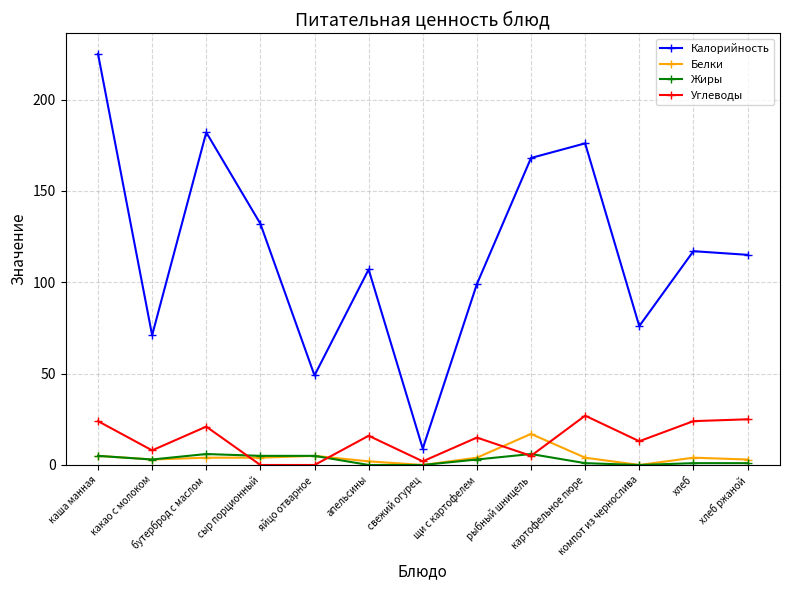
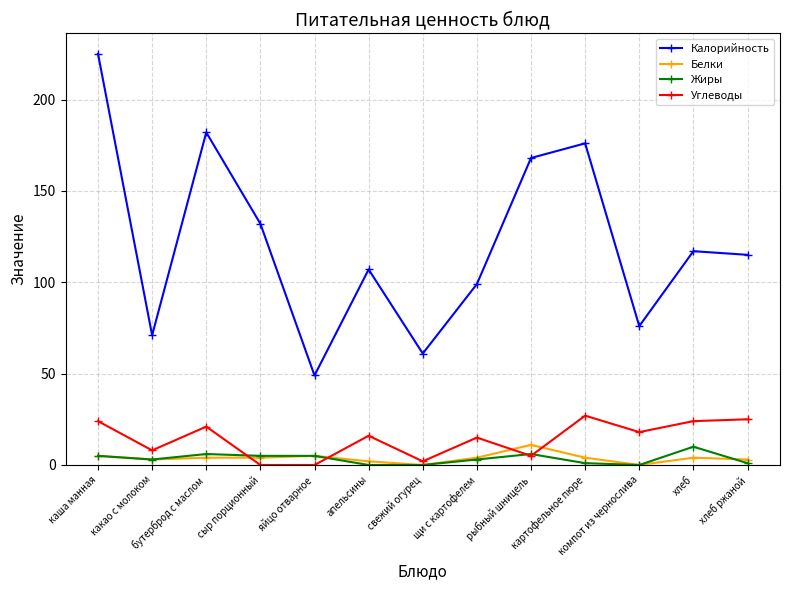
  {
    "Калорийность": {
      "каша манная": 225,
      "какао с молоком": 71,
      "бутерброд с маслом": 182,
      "сыр порционный": 132,
      "яйцо отварное": 49,
      "апельсины": 107,
-     "свежий огурец": 9,
+     "свежий огурец": 61,
      "щи с картофелем": 99,
      "рыбный шницель": 168,
      "картофельное пюре": 176,
      "компот из чернослива": 76,
      "хлеб": 117,
      "хлеб ржаной": 115
    },
    "Белки": {
      "бутерброд с маслом": 4,
      "апельсины": 2,
-     "рыбный шницель": 17,
+     "рыбный шницель": 11,
      "картофельное пюре": 4,
      "хлеб": 4,
      "хлеб ржаной": 3
    },
    "Жиры": {
      "бутерброд с маслом": 6,
      "апельсины": 0,
      "картофельное пюре": 1,
-     "хлеб": 1,
+     "хлеб": 10,
      "хлеб ржаной": 1
    },
    "Углеводы": {
      "каша манная": 24,
      "какао с молоком": 8,
      "бутерброд с маслом": 21,
      "сыр порционный": 0,
      "яйцо отварное": 0,
      "апельсины": 16,
      "свежий огурец": 2,
      "щи с картофелем": 15,
      "картофельное пюре": 27,
-     "компот из чернослива": 13,
+     "компот из чернослива": 18,
      "хлеб": 24,
      "хлеб ржаной": 25
    }
  }
